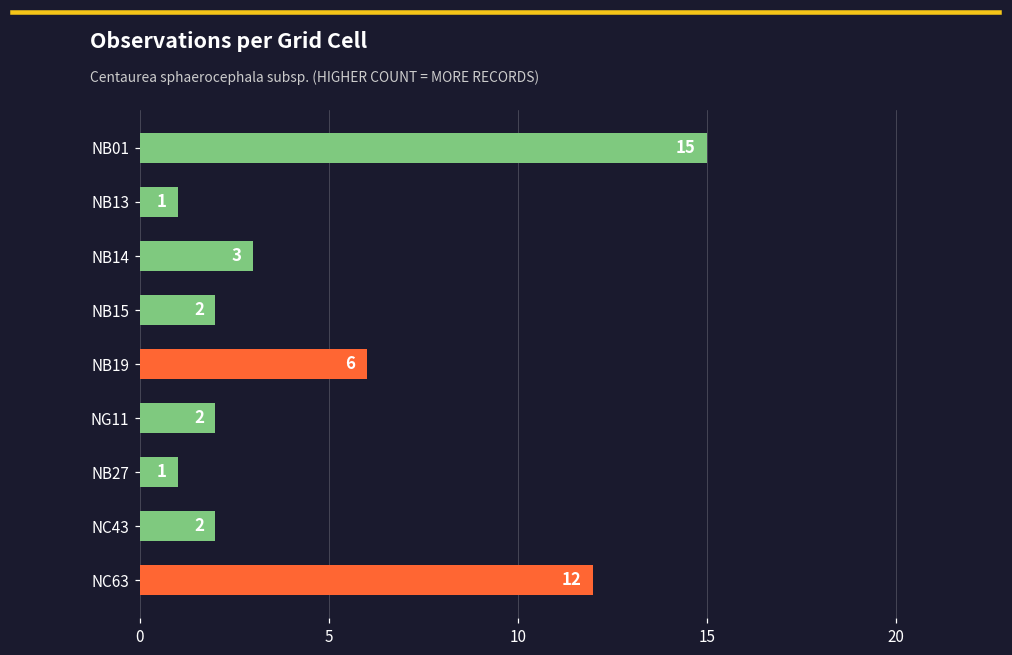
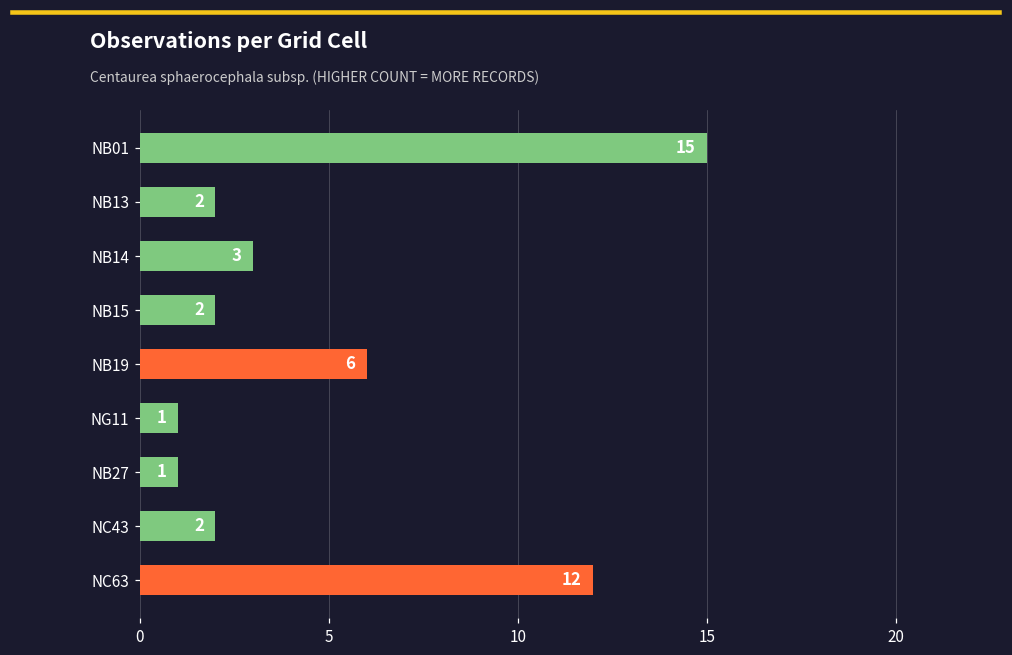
  {
    "NB01": 15,
-   "NB13": 1,
+   "NB13": 2,
    "NB14": 3,
    "NB15": 2,
    "NB19": 6,
-   "NG11": 2,
+   "NG11": 1,
    "NB27": 1,
    "NC43": 2,
    "NC63": 12
  }
